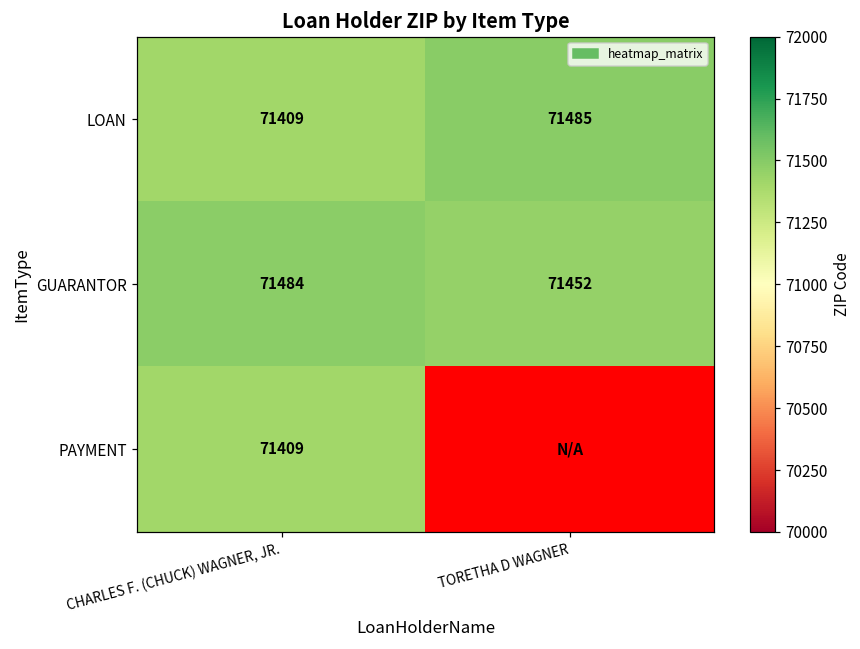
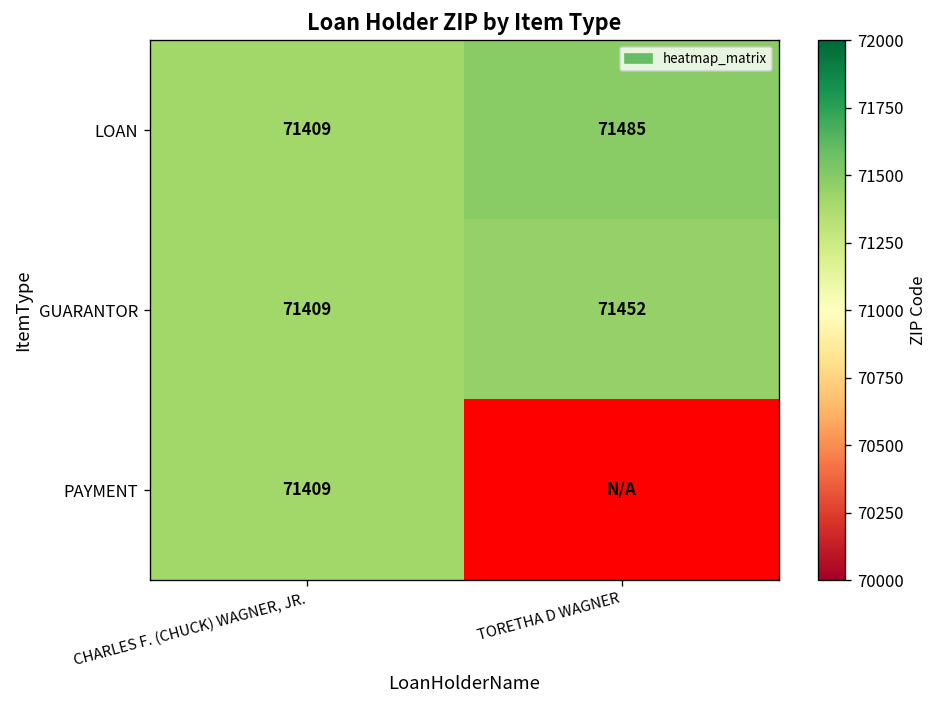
  {
    "LOAN": {
      "CHARLES F. (CHUCK) WAGNER, JR.": 71409,
      "TORETHA D WAGNER": 71485
    },
    "GUARANTOR": {
-     "CHARLES F. (CHUCK) WAGNER, JR.": 71484,
+     "CHARLES F. (CHUCK) WAGNER, JR.": 71409,
      "TORETHA D WAGNER": 71452
    },
    "PAYMENT": {
      "CHARLES F. (CHUCK) WAGNER, JR.": 71409
    }
  }
